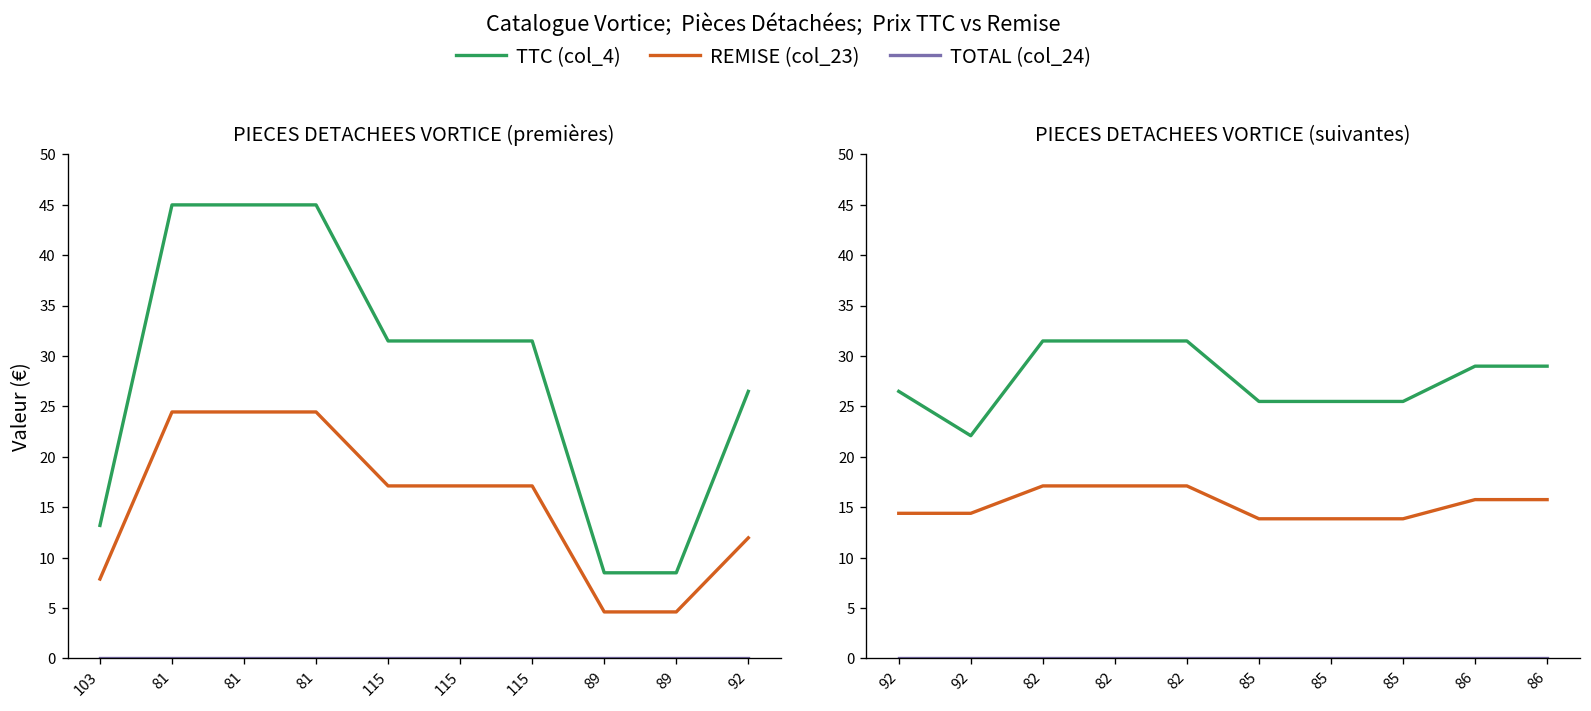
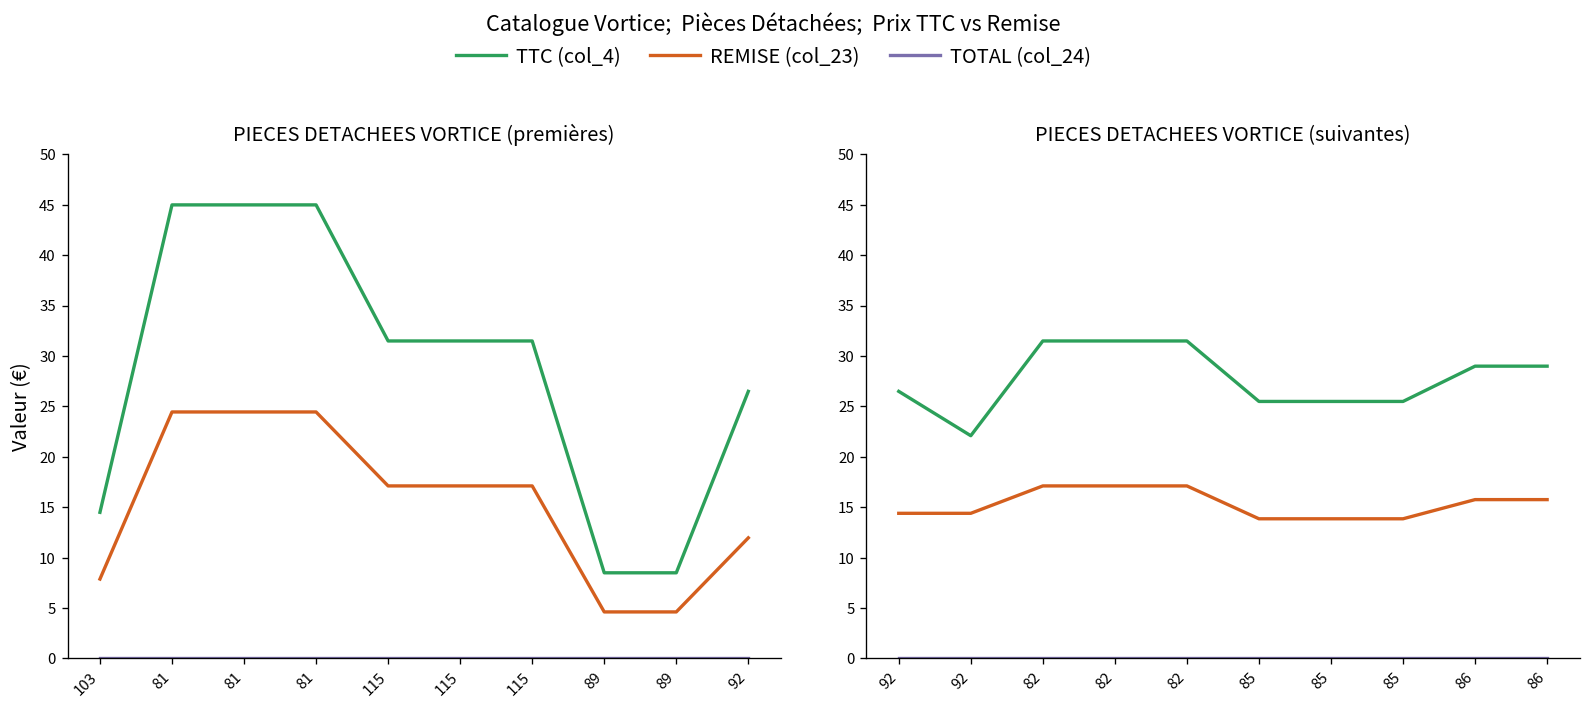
  {
    "PIECES DETACHEES VORTICE (premières)": {
      "TTC (col_4)": {
-       "103": 13,
+       "103": 15,
        "92": 27
      },
      "REMISE (col_23)": {
        "103": 8,
        "92": 12
      },
      "TOTAL (col_24)": {
        "103": 0,
        "92": 0
      }
    }
  }
